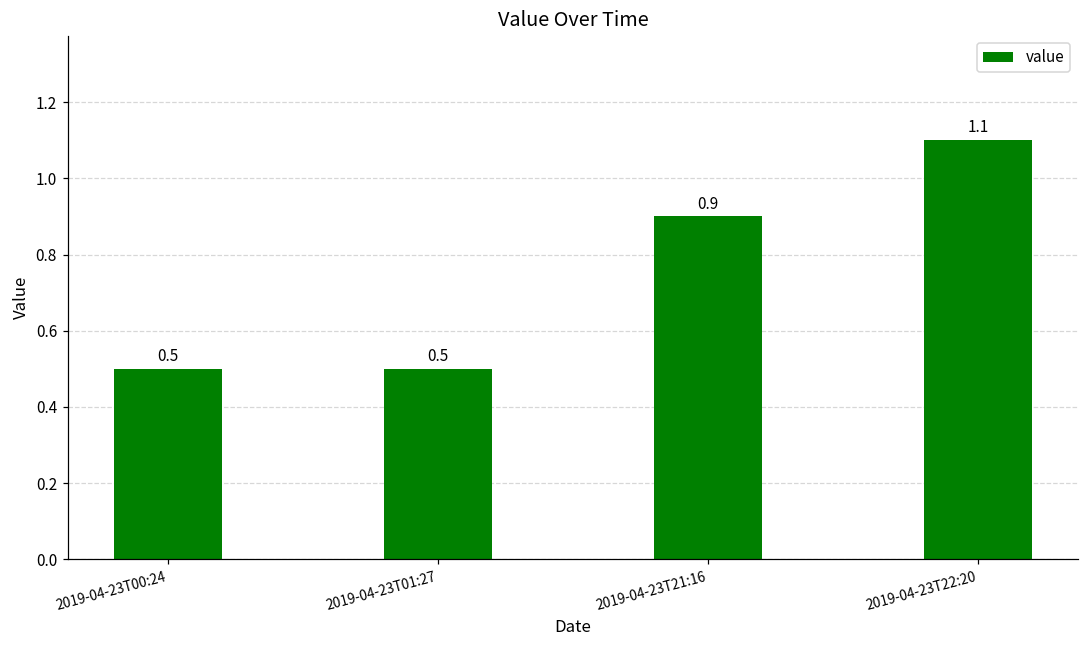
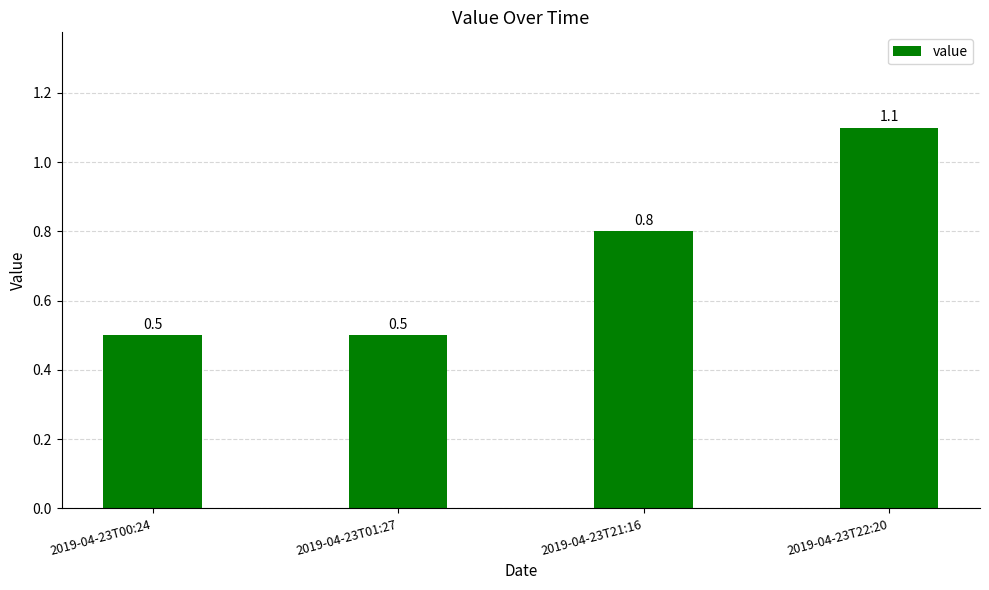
  {
    "2019-04-23T00:24": 0.5,
    "2019-04-23T01:27": 0.5,
-   "2019-04-23T21:16": 0.9,
+   "2019-04-23T21:16": 0.8,
    "2019-04-23T22:20": 1.1
  }
